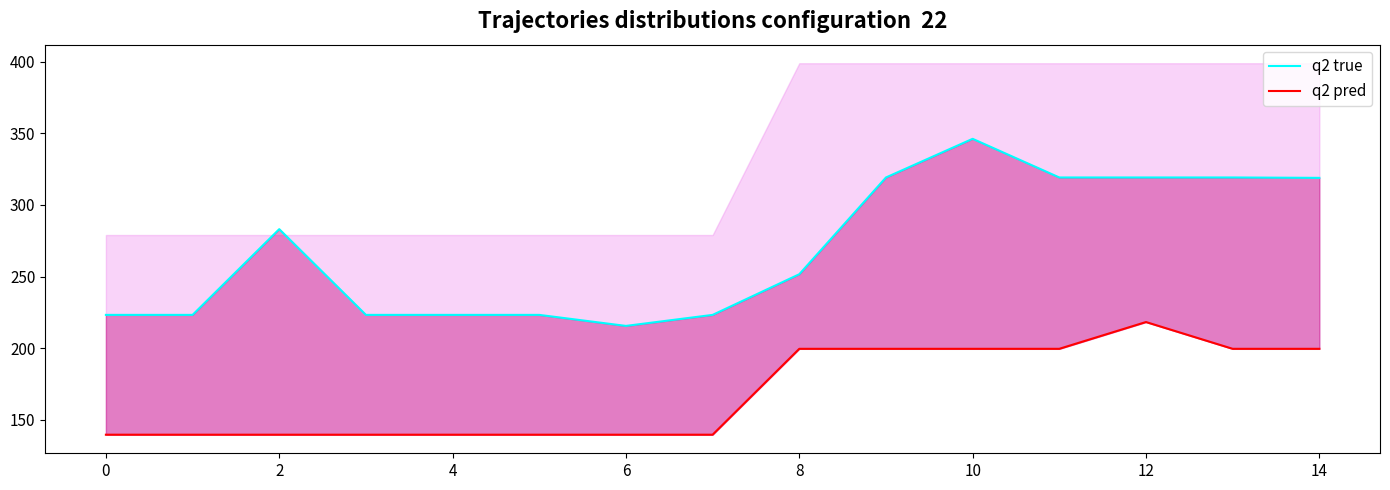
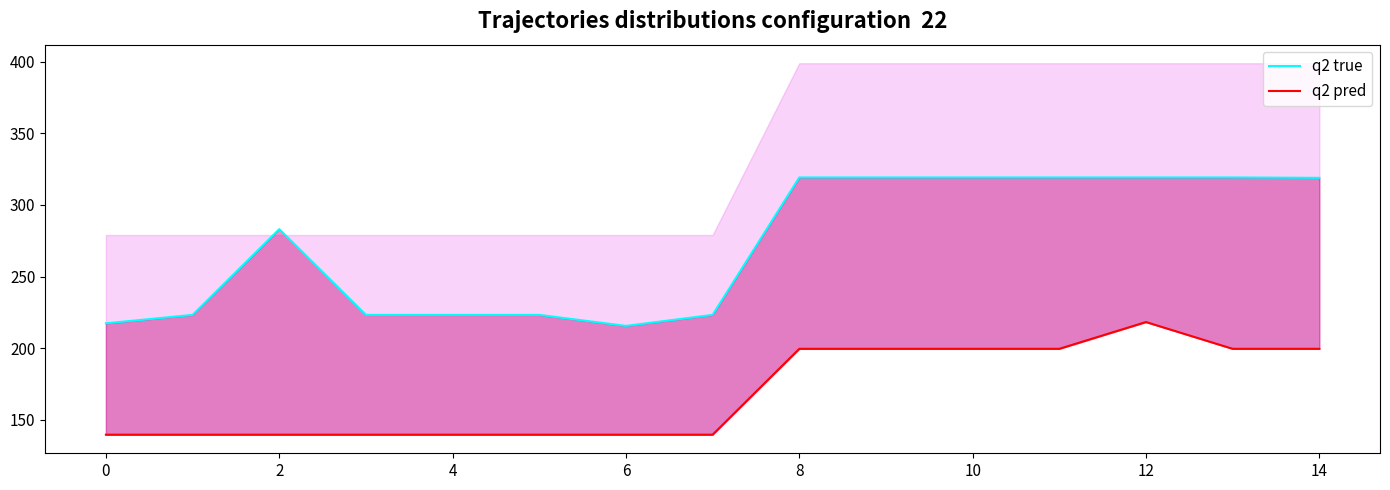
  {
    "q2 true": {
-     "0": 223,
+     "0": 217,
      "2": 283,
      "4": 223,
      "6": 216,
-     "8": 252,
-     "10": 346,
+     "8": 319,
+     "10": 319,
      "12": 319,
      "14": 319
    },
    "q2 pred": {
      "0": 140,
      "2": 140,
      "4": 140,
      "6": 140,
      "8": 200,
      "10": 200,
      "12": 218,
      "14": 200
    }
  }
